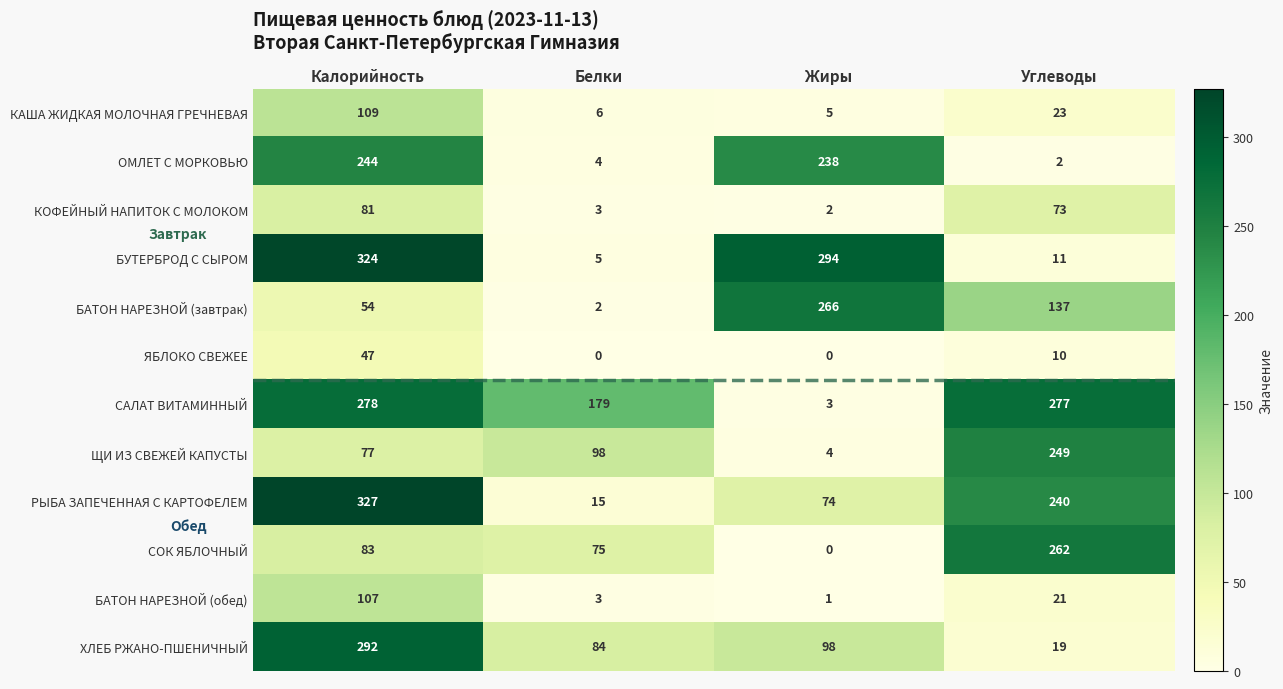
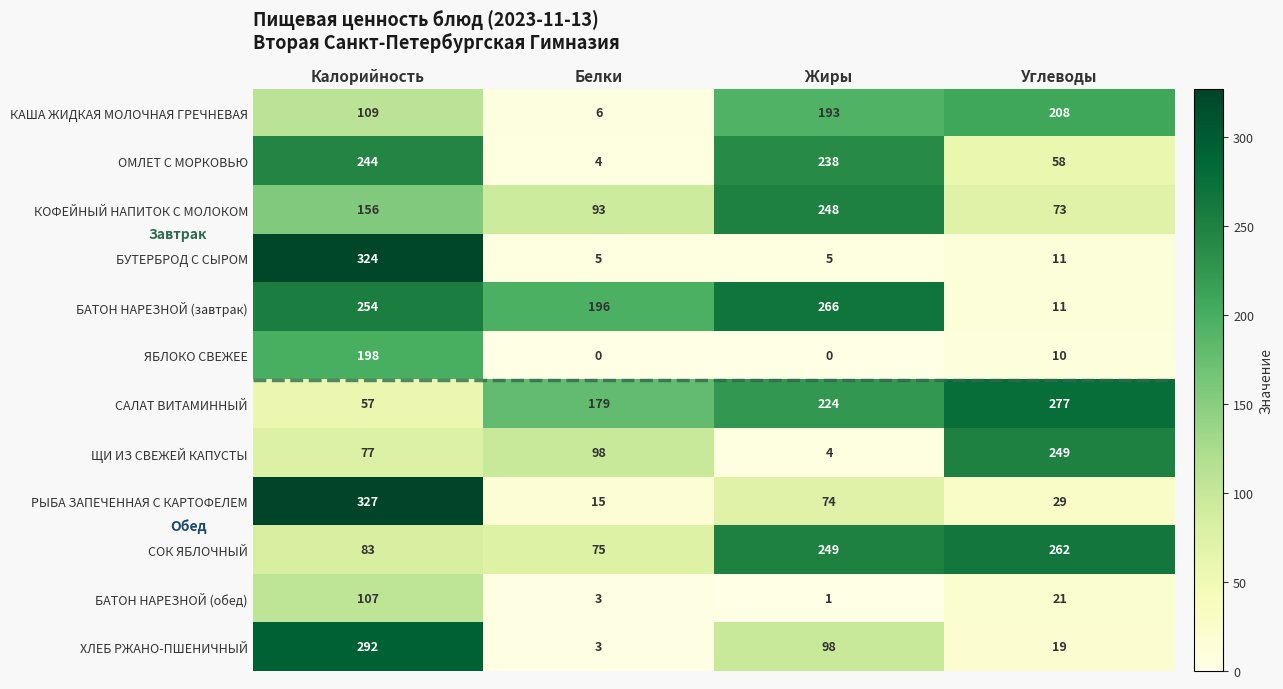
  {
    "КАША ЖИДКАЯ МОЛОЧНАЯ ГРЕЧНЕВАЯ": {
      "Калорийность": 109,
      "Белки": 6,
-     "Жиры": 5,
-     "Углеводы": 23
+     "Жиры": 193,
+     "Углеводы": 208
    },
    "ОМЛЕТ С МОРКОВЬЮ": {
      "Калорийность": 244,
      "Белки": 4,
      "Жиры": 238,
-     "Углеводы": 2
+     "Углеводы": 58
    },
    "КОФЕЙНЫЙ НАПИТОК С МОЛОКОМ": {
-     "Калорийность": 81,
-     "Белки": 3,
-     "Жиры": 2,
+     "Калорийность": 156,
+     "Белки": 93,
+     "Жиры": 248,
      "Углеводы": 73
    },
    "БУТЕРБРОД С СЫРОМ": {
      "Калорийность": 324,
      "Белки": 5,
-     "Жиры": 294,
+     "Жиры": 5,
      "Углеводы": 11
    },
    "БАТОН НАРЕЗНОЙ (завтрак)": {
-     "Калорийность": 54,
-     "Белки": 2,
+     "Калорийность": 254,
+     "Белки": 196,
      "Жиры": 266,
-     "Углеводы": 137
+     "Углеводы": 11
    },
    "ЯБЛОКО СВЕЖЕЕ": {
-     "Калорийность": 47,
+     "Калорийность": 198,
      "Белки": 0,
      "Жиры": 0,
      "Углеводы": 10
    },
    "САЛАТ ВИТАМИННЫЙ": {
-     "Калорийность": 278,
+     "Калорийность": 57,
      "Белки": 179,
-     "Жиры": 3,
+     "Жиры": 224,
      "Углеводы": 277
    },
    "ЩИ ИЗ СВЕЖЕЙ КАПУСТЫ": {
      "Калорийность": 77,
      "Белки": 98,
      "Жиры": 4,
      "Углеводы": 249
    },
    "РЫБА ЗАПЕЧЕННАЯ С КАРТОФЕЛЕМ": {
      "Калорийность": 327,
      "Белки": 15,
      "Жиры": 74,
-     "Углеводы": 240
+     "Углеводы": 29
    },
    "СОК ЯБЛОЧНЫЙ": {
      "Калорийность": 83,
      "Белки": 75,
-     "Жиры": 0,
+     "Жиры": 249,
      "Углеводы": 262
    },
    "БАТОН НАРЕЗНОЙ (обед)": {
      "Калорийность": 107,
      "Белки": 3,
      "Жиры": 1,
      "Углеводы": 21
    },
    "ХЛЕБ РЖАНО-ПШЕНИЧНЫЙ": {
      "Калорийность": 292,
-     "Белки": 84,
+     "Белки": 3,
      "Жиры": 98,
      "Углеводы": 19
    }
  }
